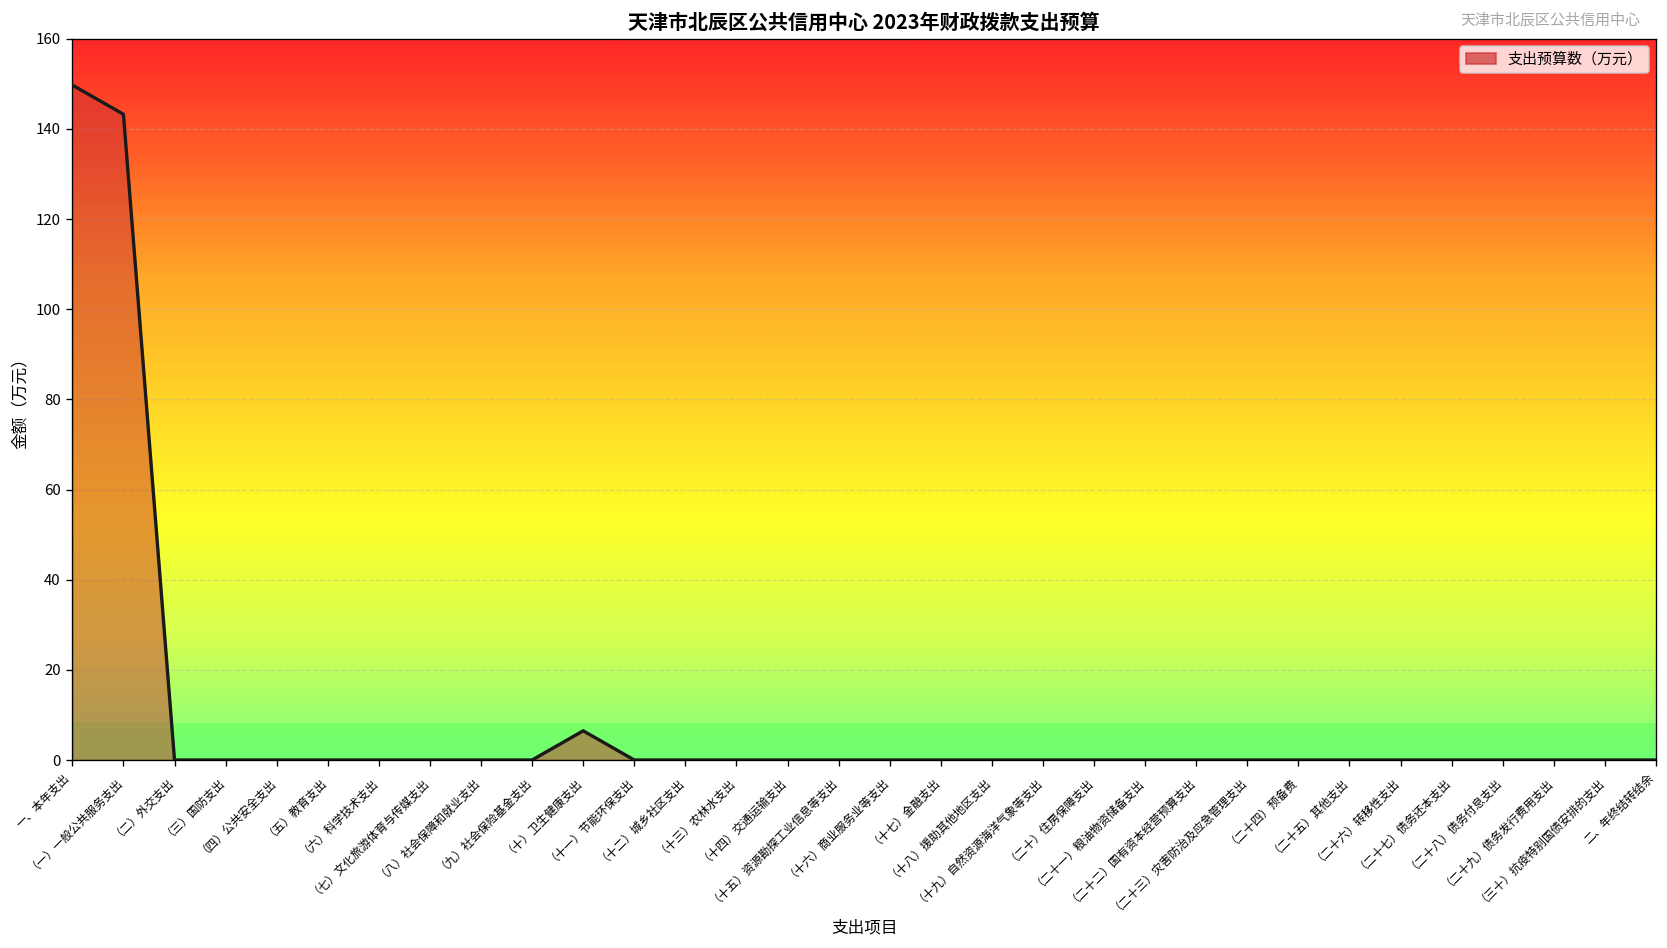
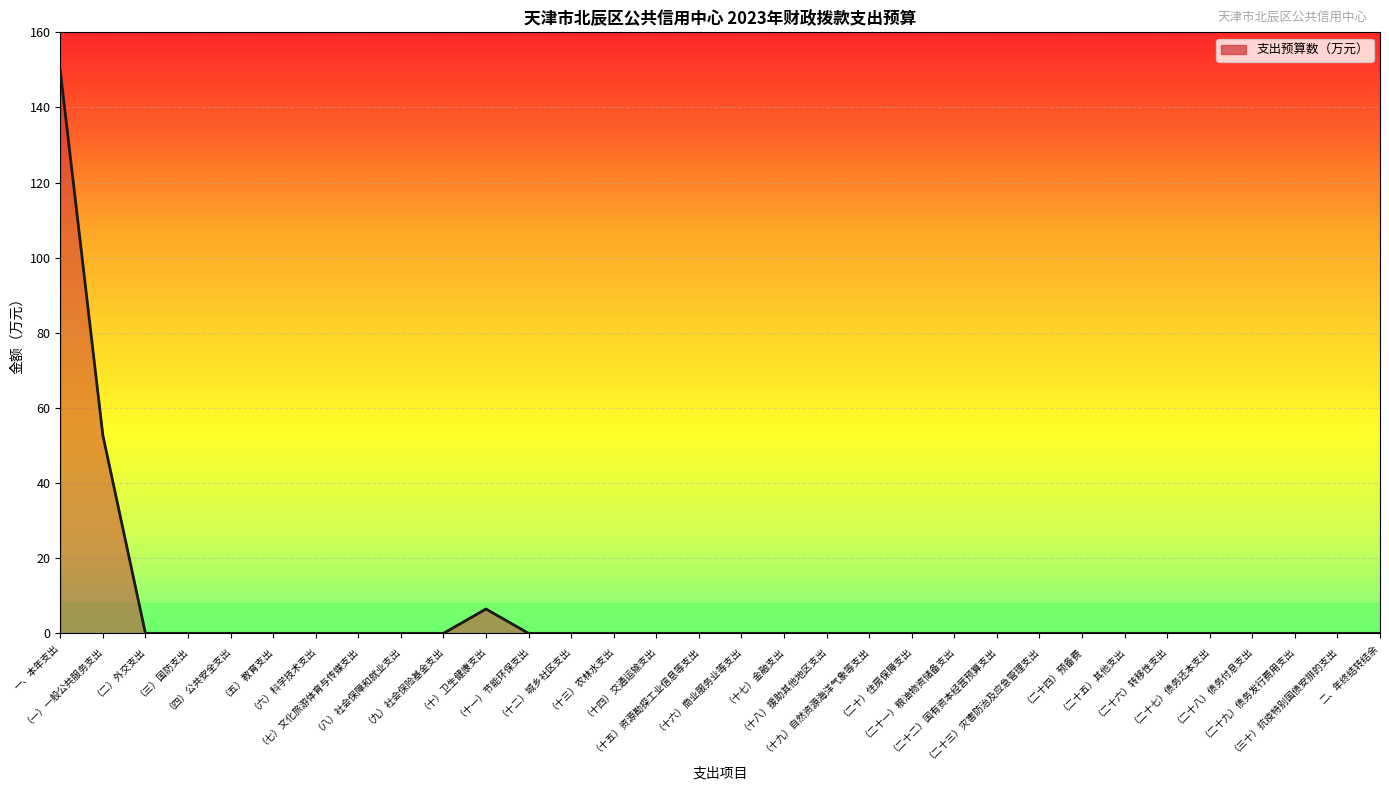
  {
    "一、本年支出": 150,
-   "（一）一般公共服务支出": 143
+   "（一）一般公共服务支出": 53
  }
